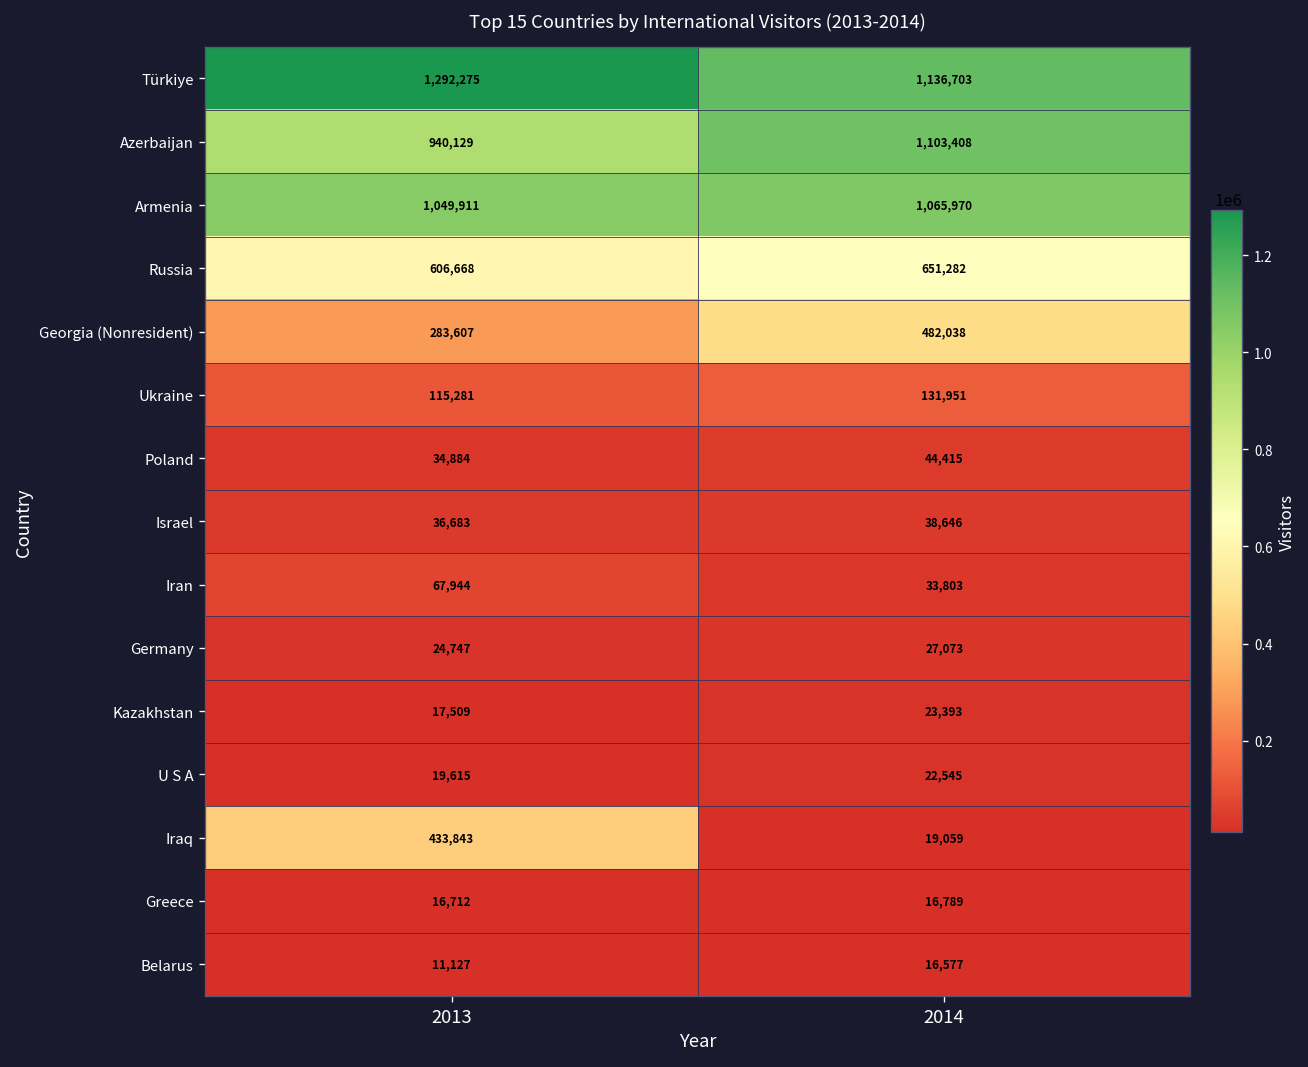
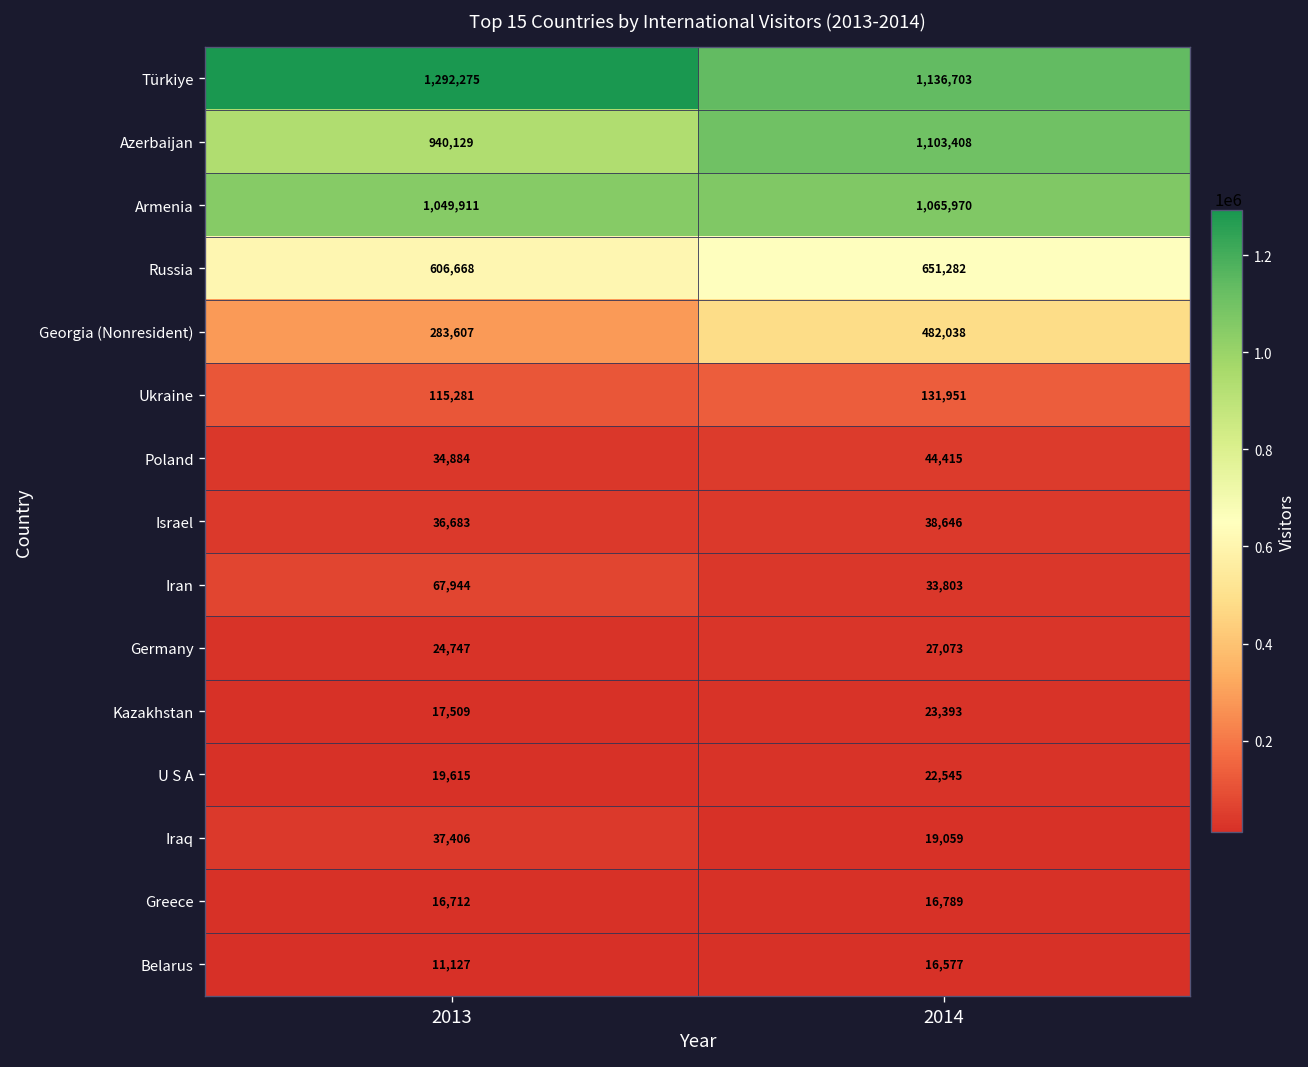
  {
    "Türkiye": {
      "2013": "1,292,275",
      "2014": "1,136,703"
    },
    "Azerbaijan": {
      "2013": "940,129",
      "2014": "1,103,408"
    },
    "Armenia": {
      "2013": "1,049,911",
      "2014": "1,065,970"
    },
    "Russia": {
      "2013": "606,668",
      "2014": "651,282"
    },
    "Georgia (Nonresident)": {
      "2013": "283,607",
      "2014": "482,038"
    },
    "Ukraine": {
      "2013": "115,281",
      "2014": "131,951"
    },
    "Poland": {
      "2013": "34,884",
      "2014": "44,415"
    },
    "Israel": {
      "2013": "36,683",
      "2014": "38,646"
    },
    "Iran": {
      "2013": "67,944",
      "2014": "33,803"
    },
    "Germany": {
      "2013": "24,747",
      "2014": "27,073"
    },
    "Kazakhstan": {
      "2013": "17,509",
      "2014": "23,393"
    },
    "U S A": {
      "2013": "19,615",
      "2014": "22,545"
    },
    "Iraq": {
-     "2013": "433,843",
+     "2013": "37,406",
      "2014": "19,059"
    },
    "Greece": {
      "2013": "16,712",
      "2014": "16,789"
    },
    "Belarus": {
      "2013": "11,127",
      "2014": "16,577"
    }
  }
